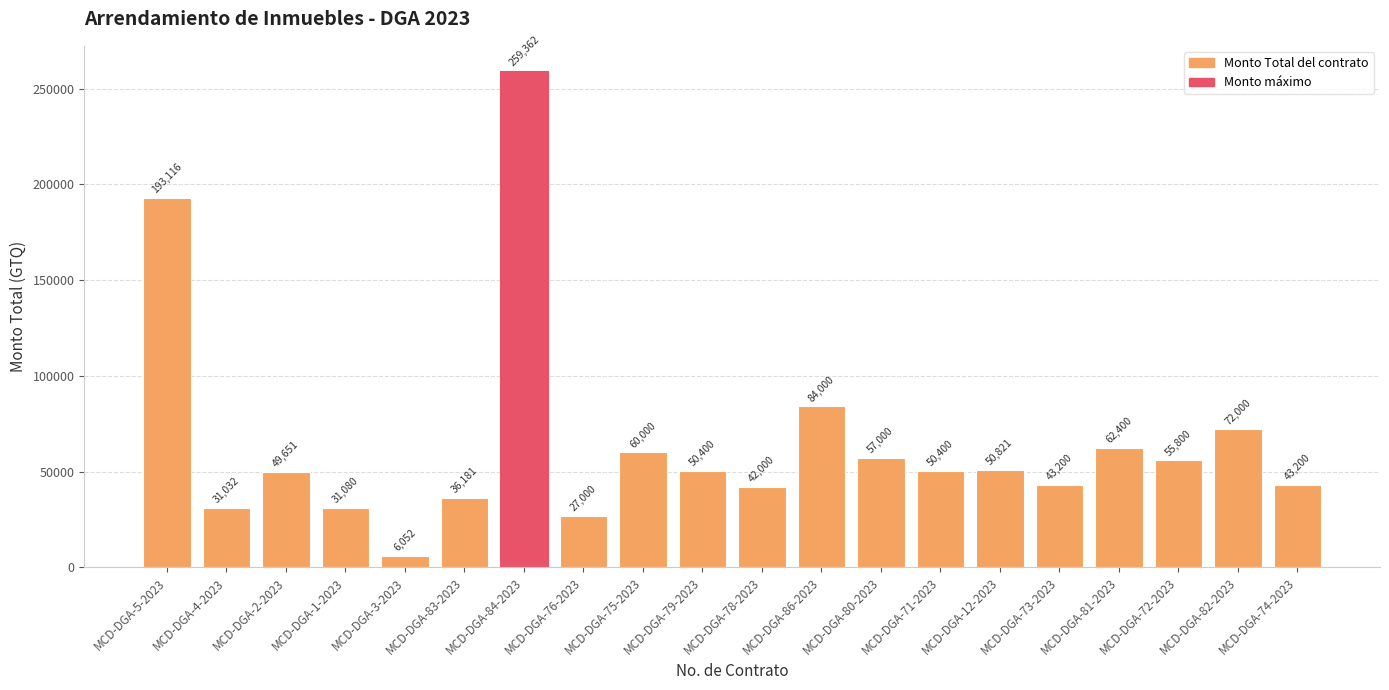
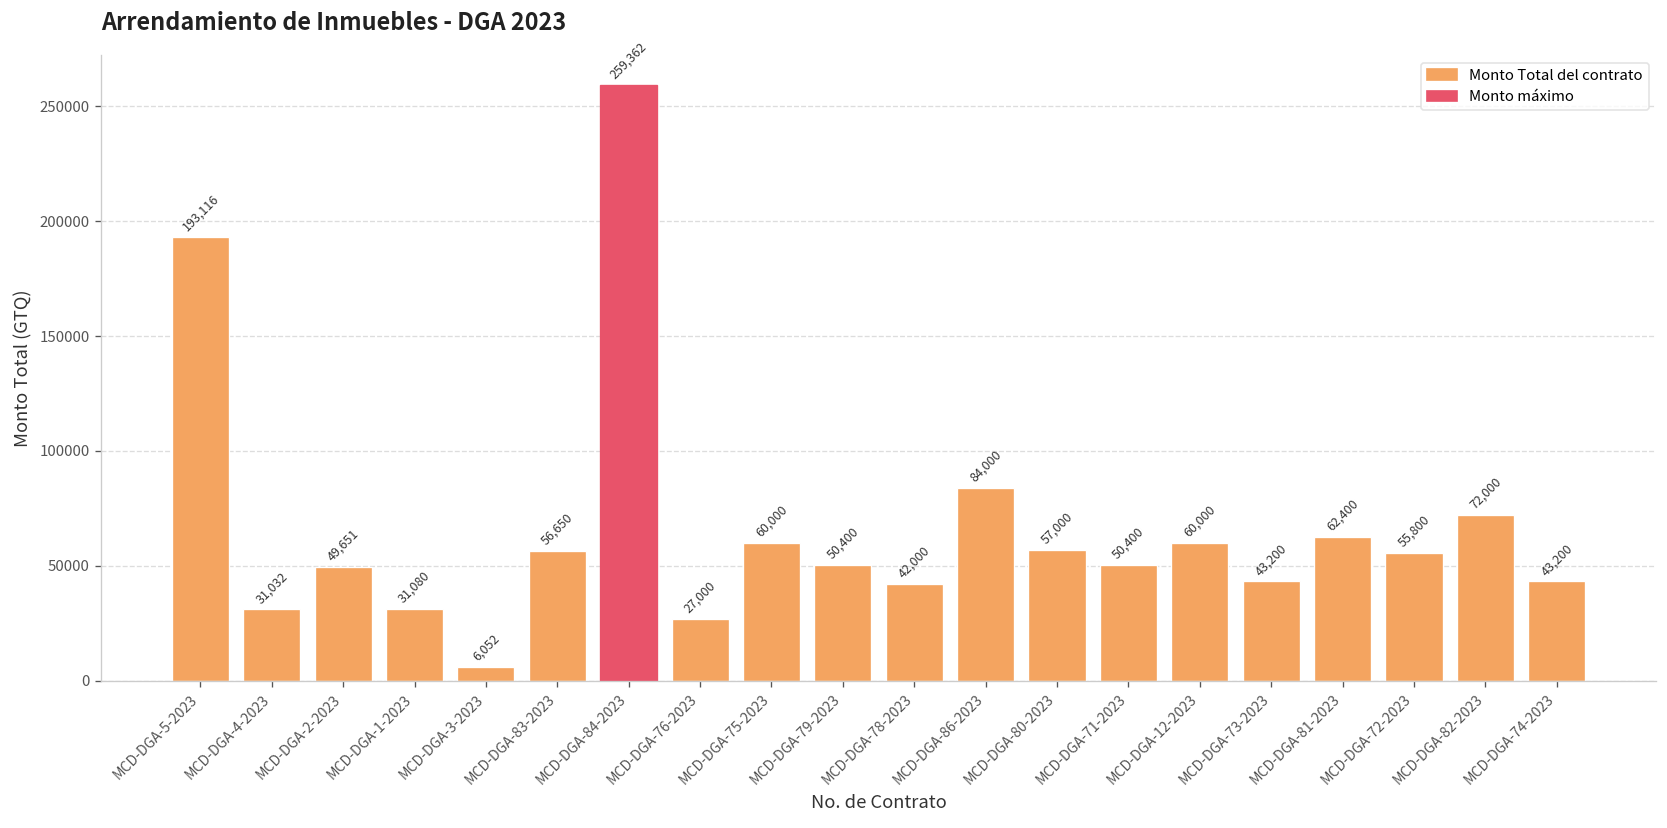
  {
    "MCD-DGA-5-2023": "193,116",
    "MCD-DGA-4-2023": "31,032",
    "MCD-DGA-2-2023": "49,651",
    "MCD-DGA-1-2023": "31,080",
    "MCD-DGA-3-2023": "6,052",
-   "MCD-DGA-83-2023": "36,181",
+   "MCD-DGA-83-2023": "56,650",
    "MCD-DGA-84-2023": "259,362",
    "MCD-DGA-76-2023": "27,000",
    "MCD-DGA-75-2023": "60,000",
    "MCD-DGA-79-2023": "50,400",
    "MCD-DGA-78-2023": "42,000",
    "MCD-DGA-86-2023": "84,000",
    "MCD-DGA-80-2023": "57,000",
    "MCD-DGA-71-2023": "50,400",
-   "MCD-DGA-12-2023": "50,821",
+   "MCD-DGA-12-2023": "60,000",
    "MCD-DGA-73-2023": "43,200",
    "MCD-DGA-81-2023": "62,400",
    "MCD-DGA-72-2023": "55,800",
    "MCD-DGA-82-2023": "72,000",
    "MCD-DGA-74-2023": "43,200"
  }
